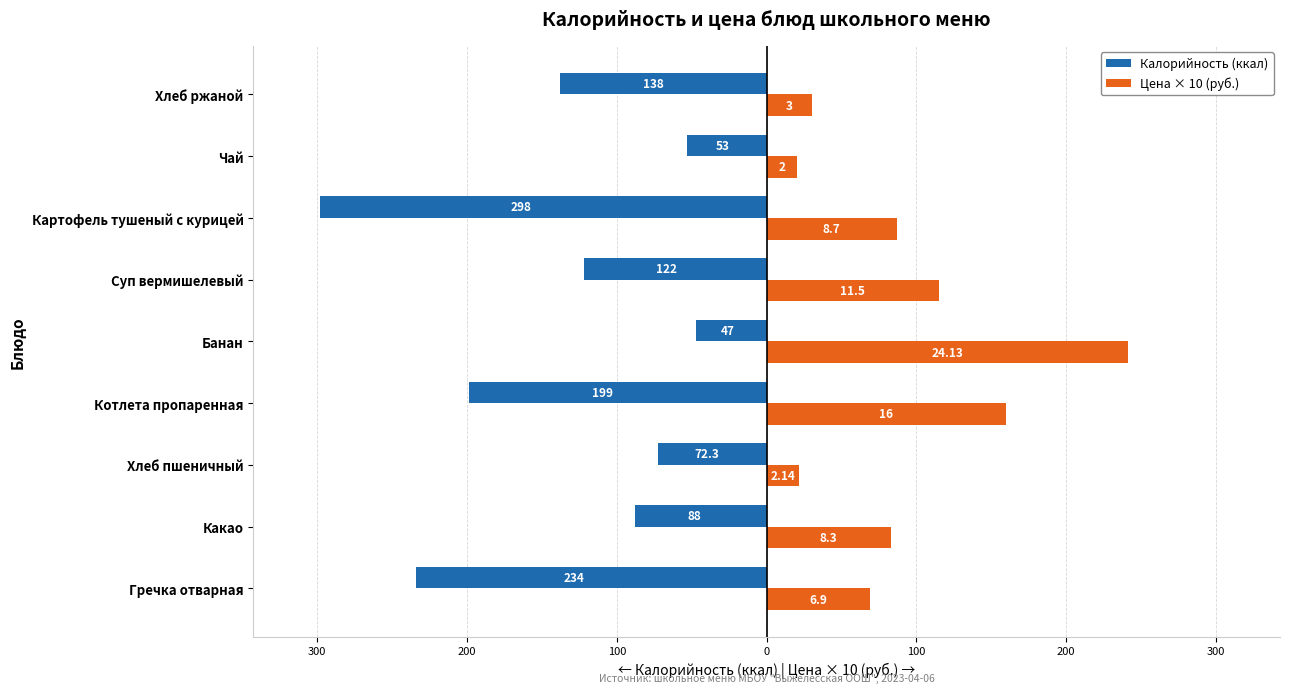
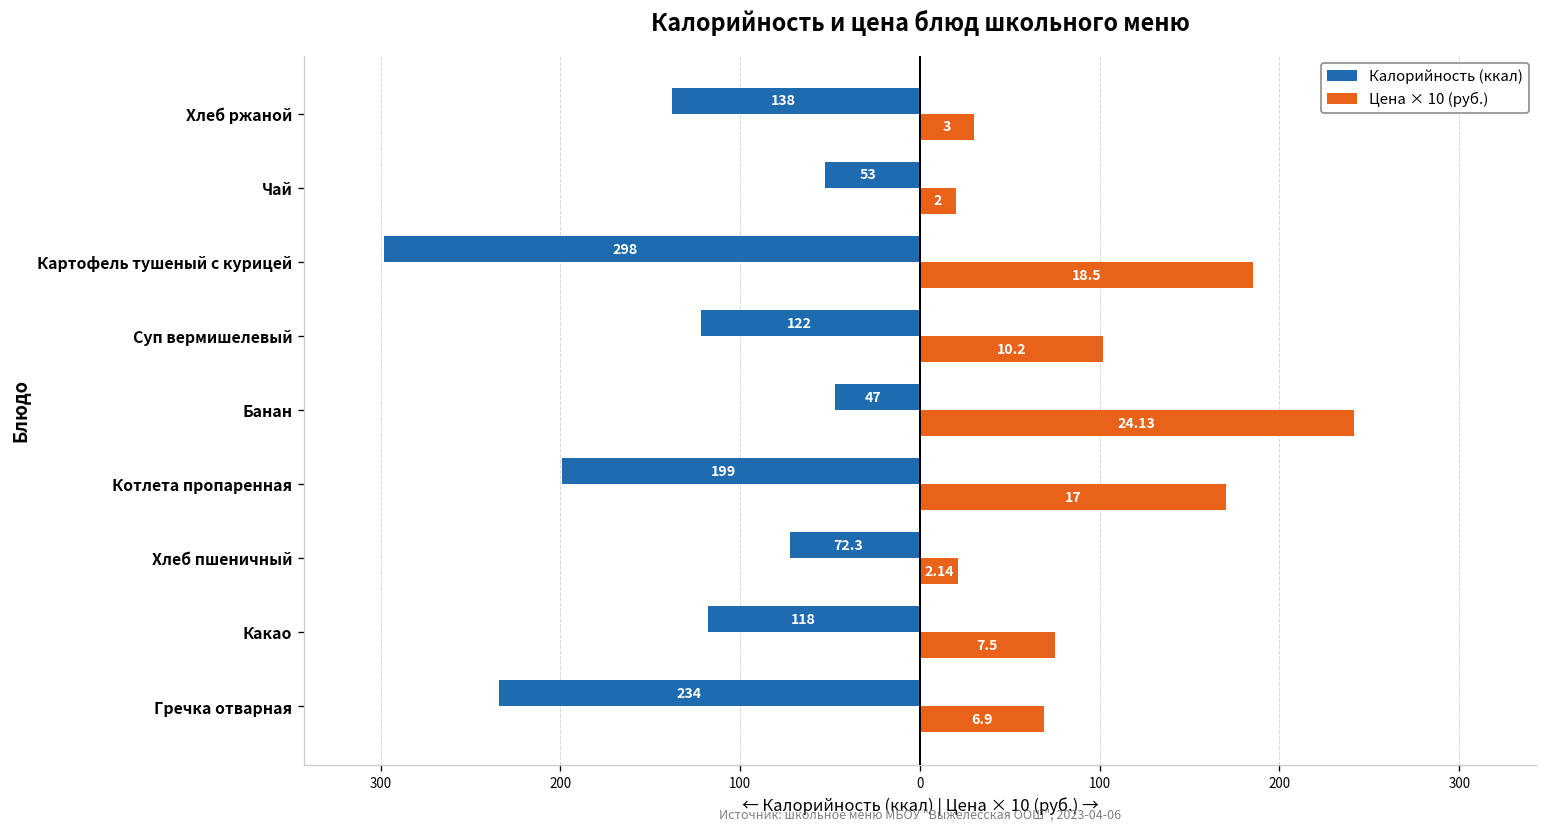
  {
    "Калорийность (ккал)": {
-     "Какао": 88
+     "Какао": 118
    },
    "Цена × 10 (руб.)": {
-     "Картофель тушеный с курицей": 8.7,
-     "Суп вермишелевый": 11.5,
-     "Котлета пропаренная": 16,
-     "Какао": 8.3
+     "Картофель тушеный с курицей": 18.5,
+     "Суп вермишелевый": 10.2,
+     "Котлета пропаренная": 17,
+     "Какао": 7.5
    }
  }
